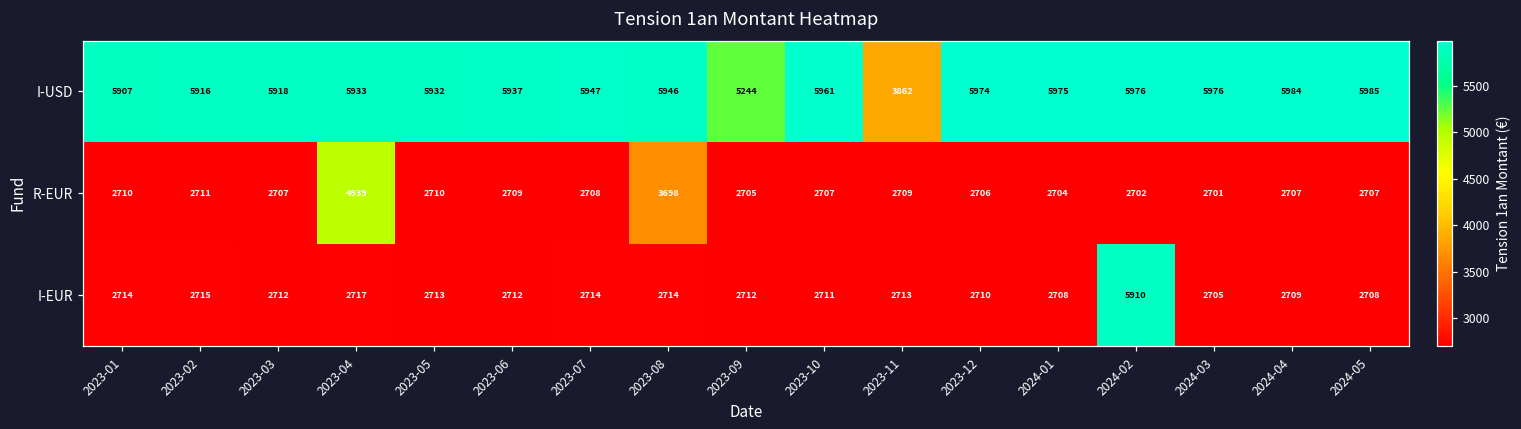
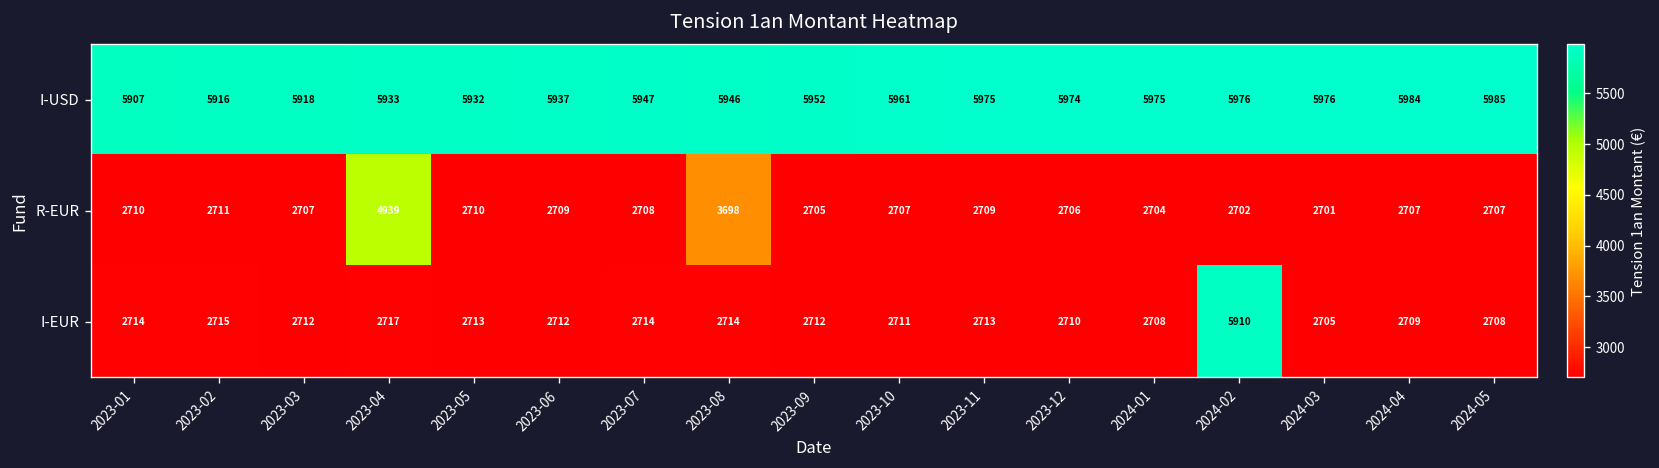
  {
    "I-USD": {
      "2023-01": 5907,
      "2023-02": 5916,
      "2023-03": 5918,
      "2023-04": 5933,
      "2023-05": 5932,
      "2023-06": 5937,
      "2023-07": 5947,
      "2023-08": 5946,
-     "2023-09": 5244,
+     "2023-09": 5952,
      "2023-10": 5961,
-     "2023-11": 3862,
+     "2023-11": 5975,
      "2023-12": 5974,
      "2024-01": 5975,
      "2024-02": 5976,
      "2024-03": 5976,
      "2024-04": 5984,
      "2024-05": 5985
    },
    "R-EUR": {
      "2023-01": 2710,
      "2023-02": 2711,
      "2023-03": 2707,
      "2023-04": 4939,
      "2023-05": 2710,
      "2023-06": 2709,
      "2023-07": 2708,
      "2023-08": 3698,
      "2023-09": 2705,
      "2023-10": 2707,
      "2023-11": 2709,
      "2023-12": 2706,
      "2024-01": 2704,
      "2024-02": 2702,
      "2024-03": 2701,
      "2024-04": 2707,
      "2024-05": 2707
    },
    "I-EUR": {
      "2023-01": 2714,
      "2023-02": 2715,
      "2023-03": 2712,
      "2023-04": 2717,
      "2023-05": 2713,
      "2023-06": 2712,
      "2023-07": 2714,
      "2023-08": 2714,
      "2023-09": 2712,
      "2023-10": 2711,
      "2023-11": 2713,
      "2023-12": 2710,
      "2024-01": 2708,
      "2024-02": 5910,
      "2024-03": 2705,
      "2024-04": 2709,
      "2024-05": 2708
    }
  }
